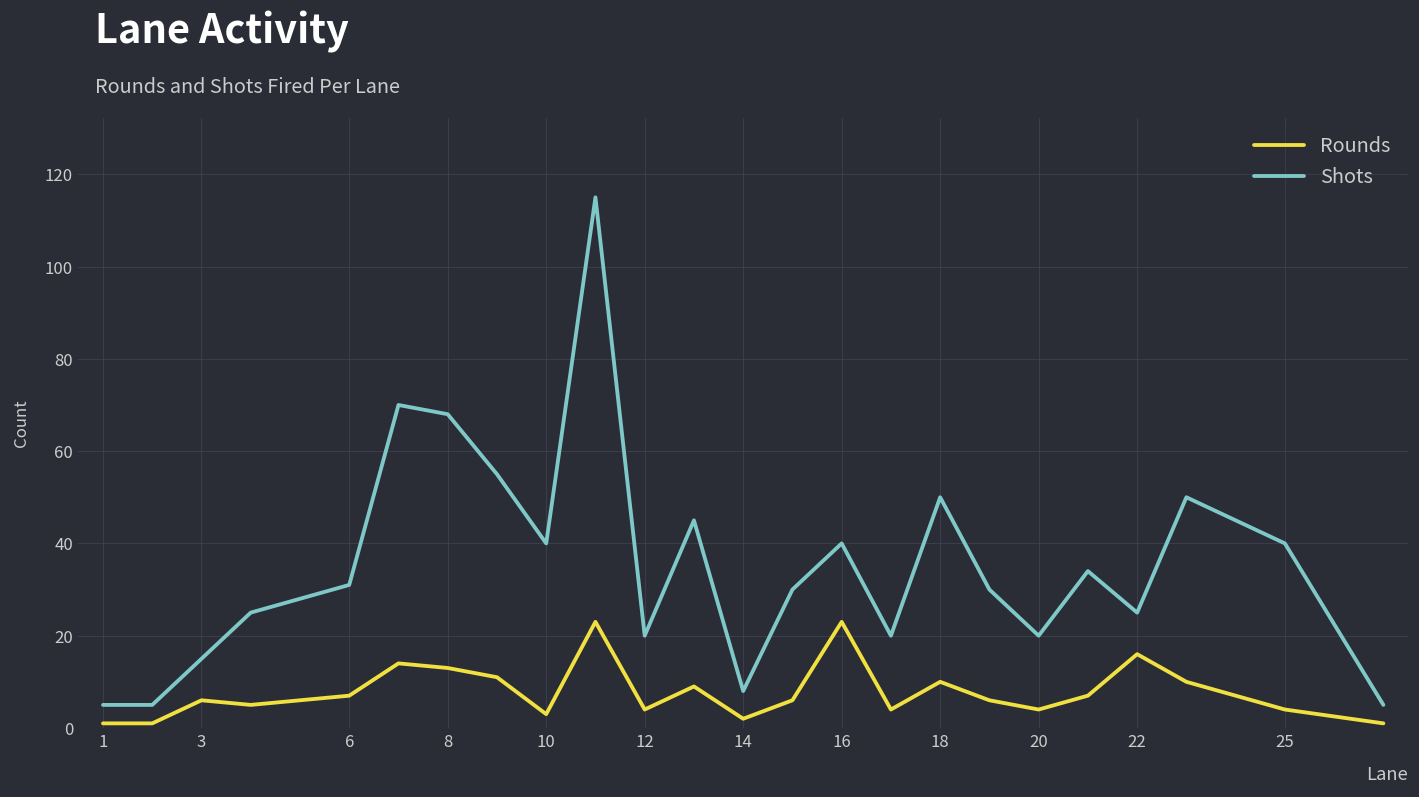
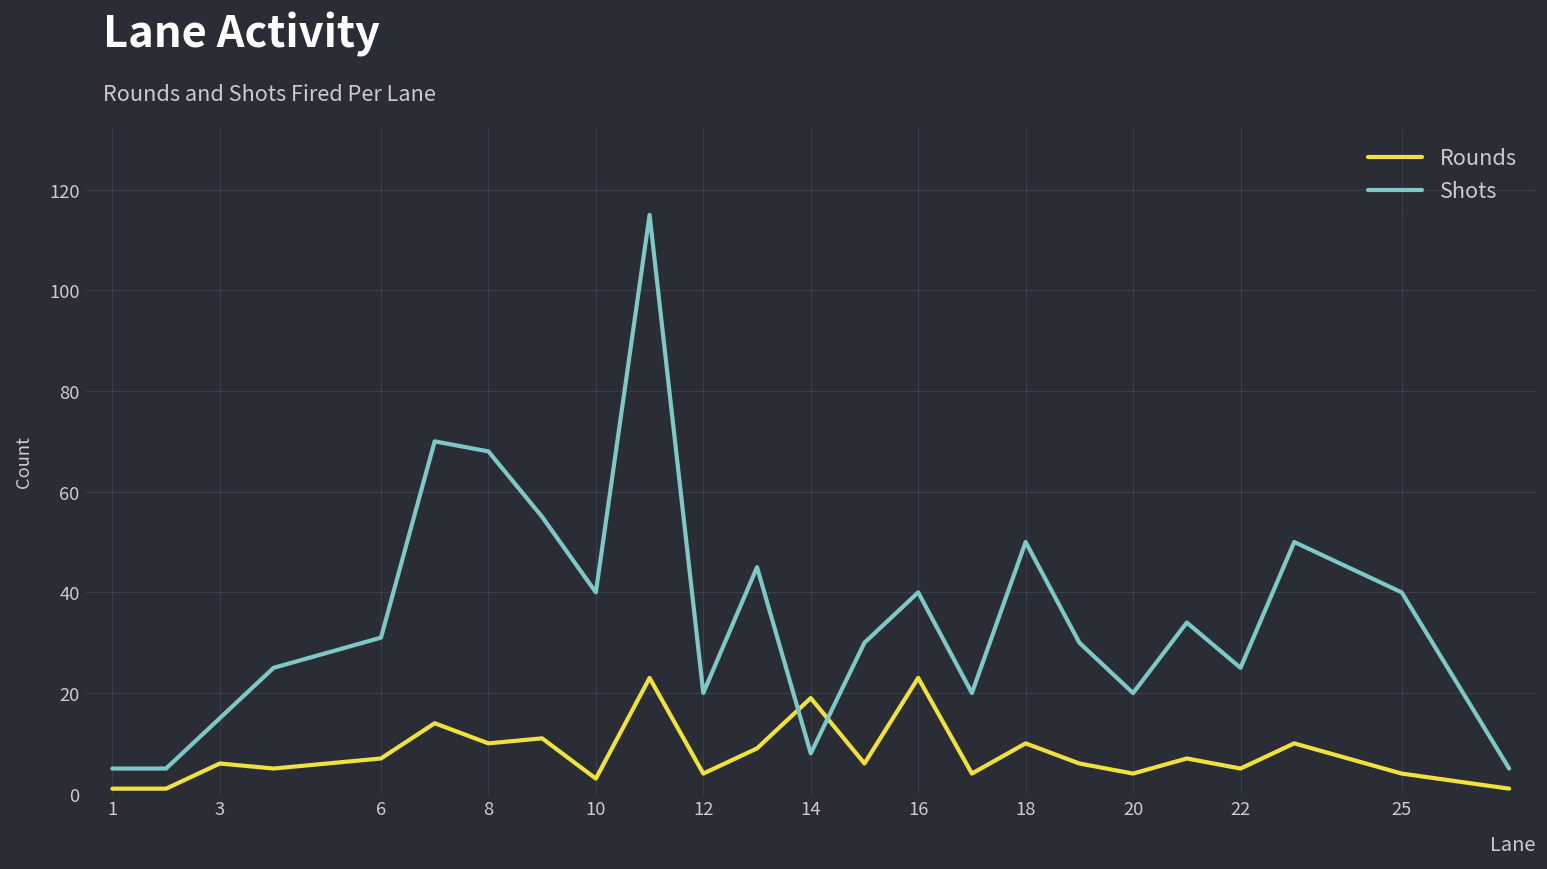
  {
    "Rounds": {
      "1": 1,
      "3": 6,
      "6": 7,
-     "8": 13,
+     "8": 10,
      "10": 3,
      "12": 4,
-     "14": 2,
+     "14": 19,
      "16": 23,
      "18": 10,
      "20": 4,
-     "22": 16,
+     "22": 5,
      "25": 4
    },
    "Shots": {
      "1": 5,
      "3": 15,
      "6": 31,
      "8": 68,
      "10": 40,
      "12": 20,
      "14": 8,
      "16": 40,
      "18": 50,
      "20": 20,
      "22": 25,
      "25": 40
    }
  }
